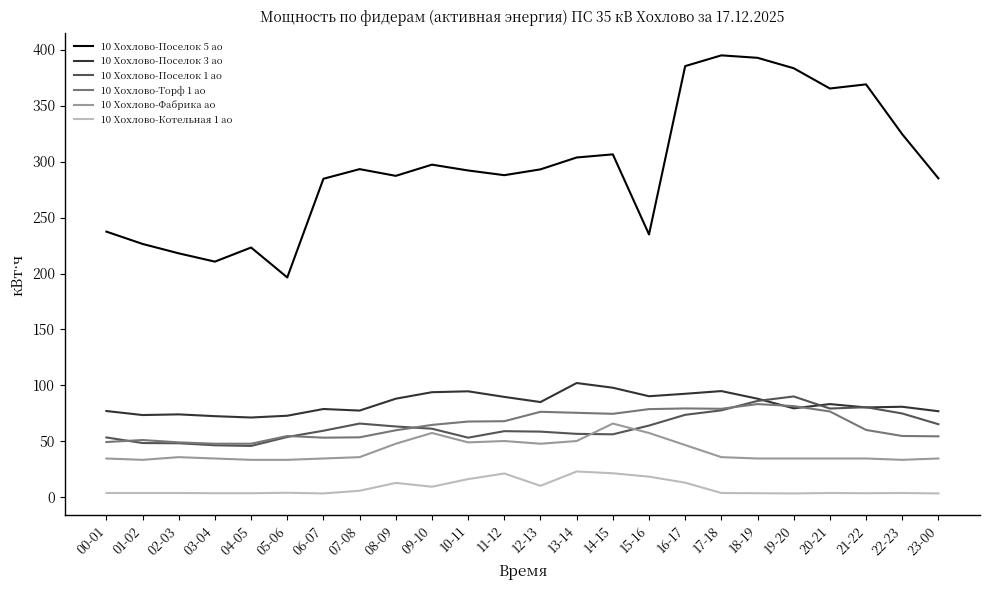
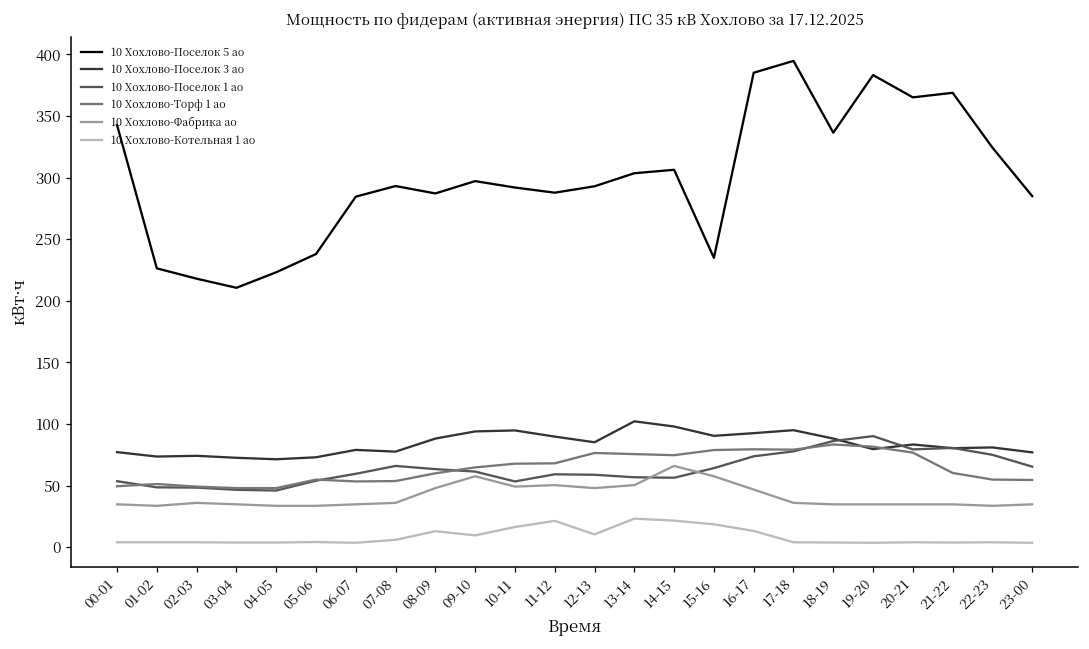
  {
    "10 Хохлово-Поселок 5 ао": {
-     "00-01": 237,
+     "00-01": 343,
      "01-02": 226,
      "02-03": 218,
      "03-04": 211,
      "04-05": 223,
-     "05-06": 197,
+     "05-06": 238,
      "06-07": 285,
      "07-08": 293,
      "08-09": 287,
      "09-10": 297,
      "10-11": 292,
      "11-12": 288,
      "12-13": 293,
      "13-14": 304,
      "14-15": 306,
      "15-16": 235,
      "16-17": 385,
      "17-18": 395,
-     "18-19": 393,
+     "18-19": 337,
      "19-20": 383,
      "20-21": 365,
      "21-22": 369,
      "22-23": 324,
      "23-00": 285
    }
  }
